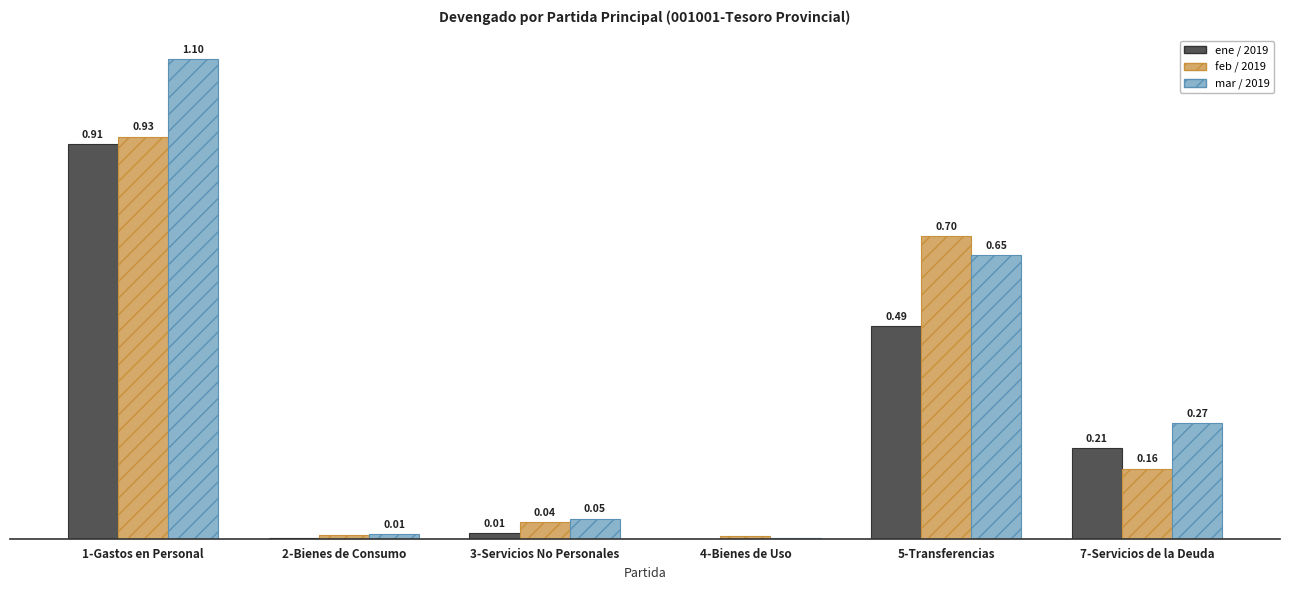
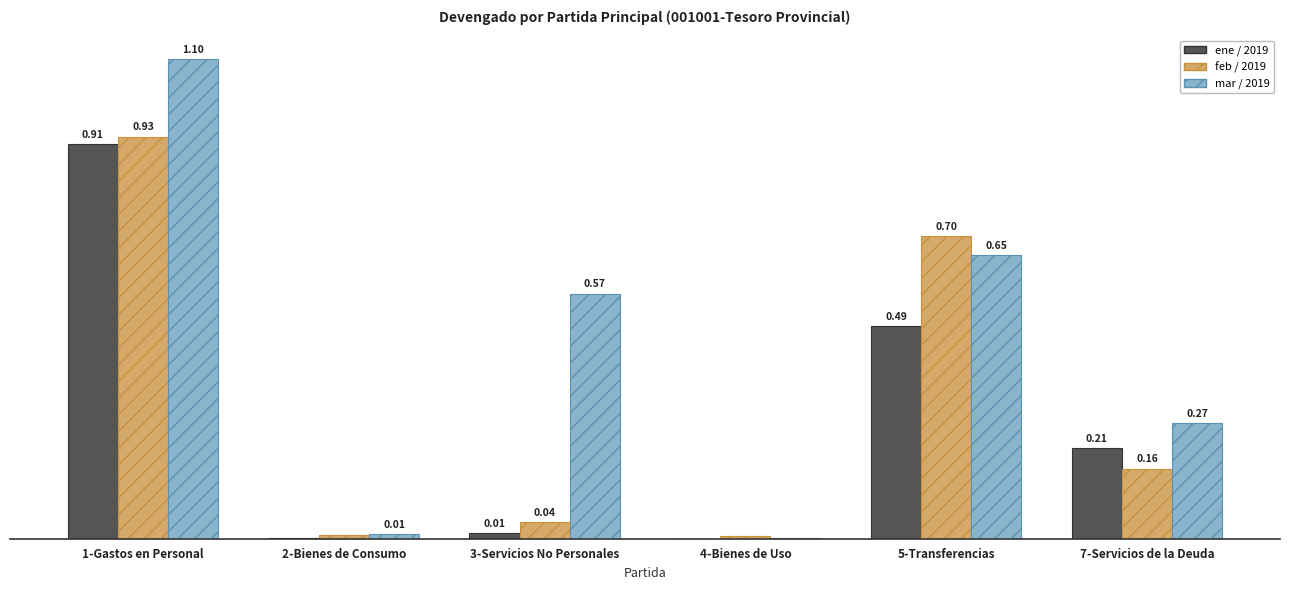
  {
    "ene / 2019": {
      "1-Gastos en Personal": 0.91,
      "3-Servicios No Personales": 0.01,
      "5-Transferencias": 0.49,
      "7-Servicios de la Deuda": 0.21
    },
    "feb / 2019": {
      "1-Gastos en Personal": 0.93,
      "3-Servicios No Personales": 0.04,
      "5-Transferencias": 0.70,
      "7-Servicios de la Deuda": 0.16
    },
    "mar / 2019": {
      "1-Gastos en Personal": 1.10,
      "2-Bienes de Consumo": 0.01,
-     "3-Servicios No Personales": 0.05,
+     "3-Servicios No Personales": 0.57,
      "5-Transferencias": 0.65,
      "7-Servicios de la Deuda": 0.27
    }
  }
